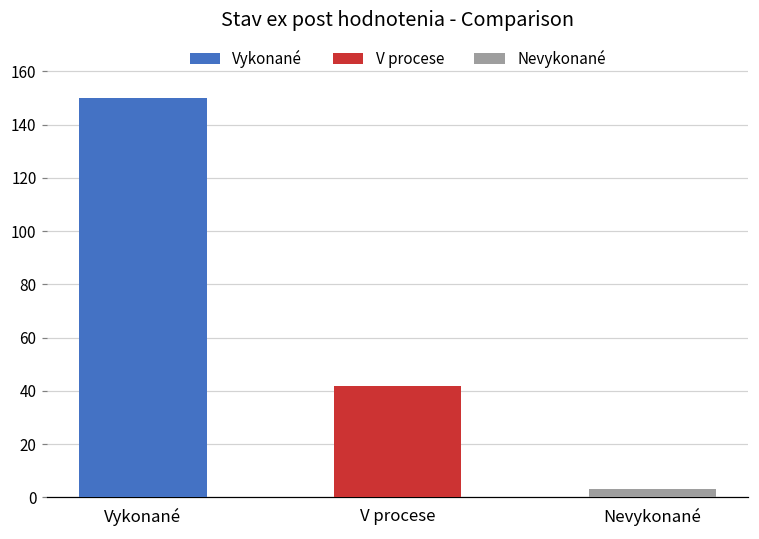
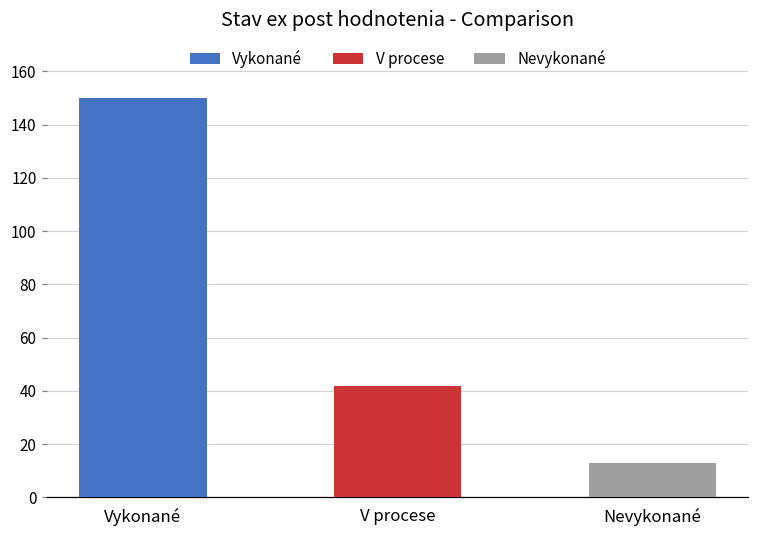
  {
    "Vykonané": 150,
    "V procese": 42,
-   "Nevykonané": 3
+   "Nevykonané": 13
  }
